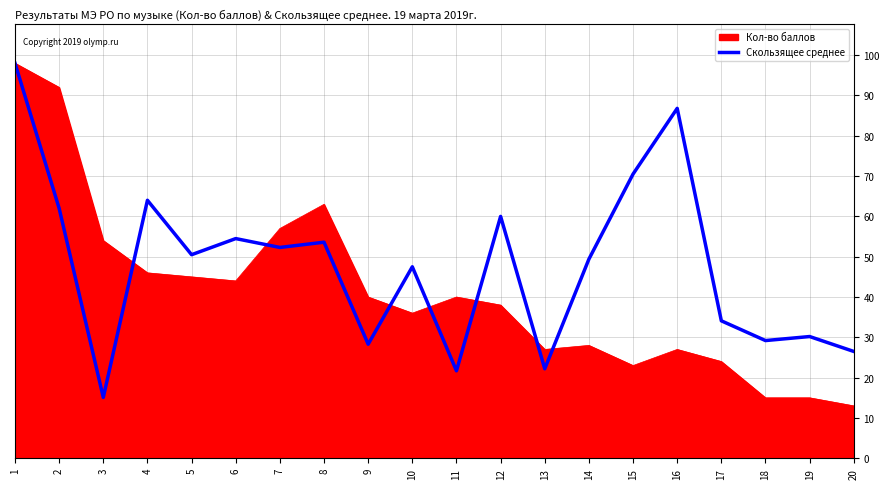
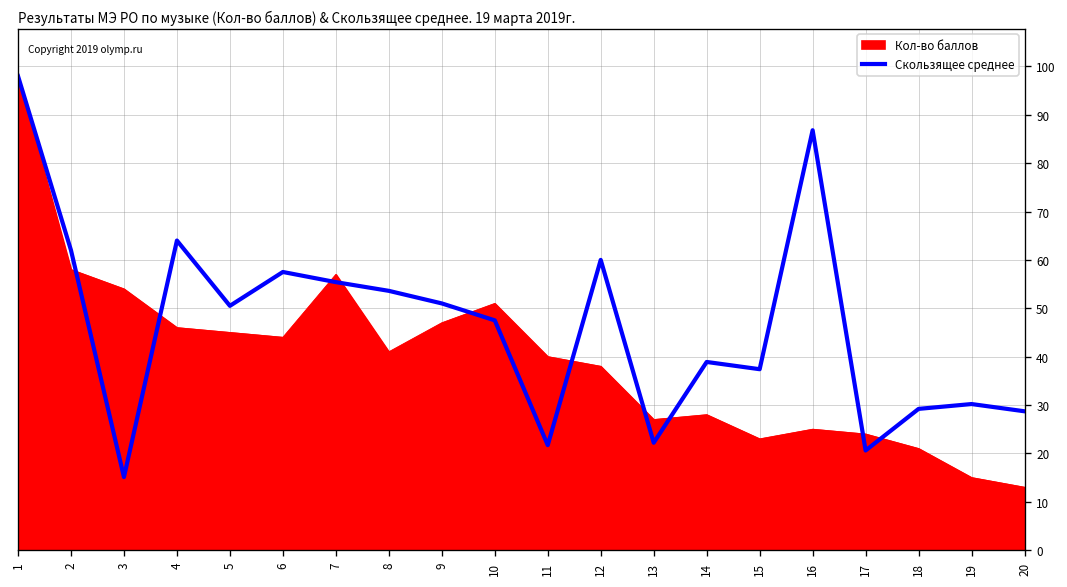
  {
    "Кол-во баллов": {
-     "2": 92,
+     "2": 58,
      "3": 54,
      "4": 46,
      "5": 45,
      "6": 44,
      "7": 57,
-     "8": 63,
-     "9": 40,
-     "10": 36,
+     "8": 41,
+     "9": 47,
+     "10": 51,
      "11": 40,
      "12": 38,
      "13": 27,
      "14": 28,
      "15": 23,
-     "16": 27,
+     "16": 25,
      "17": 24,
-     "18": 15,
+     "18": 21,
      "19": 15,
      "20": 13
    },
    "Скользящее среднее": {
      "2": 62,
      "3": 15,
      "4": 64,
      "5": 51,
-     "6": 55,
-     "7": 52,
+     "6": 58,
+     "7": 55,
      "8": 54,
-     "9": 28,
+     "9": 51,
      "10": 48,
      "11": 22,
      "12": 60,
      "13": 22,
-     "14": 49,
-     "15": 71,
+     "14": 39,
+     "15": 37,
      "16": 87,
-     "17": 34,
+     "17": 21,
      "18": 29,
      "19": 30,
-     "20": 27
+     "20": 29
    }
  }
